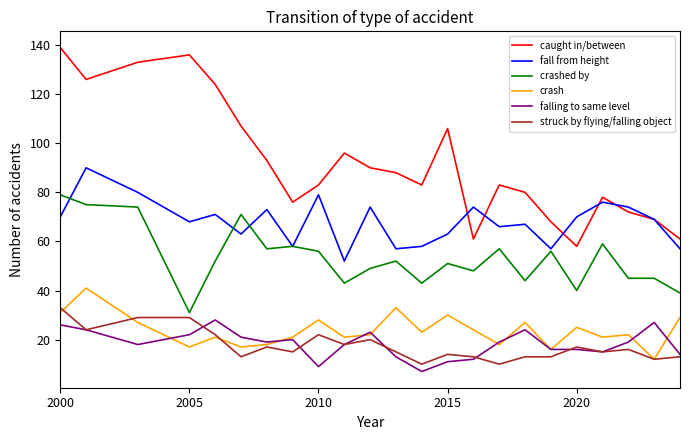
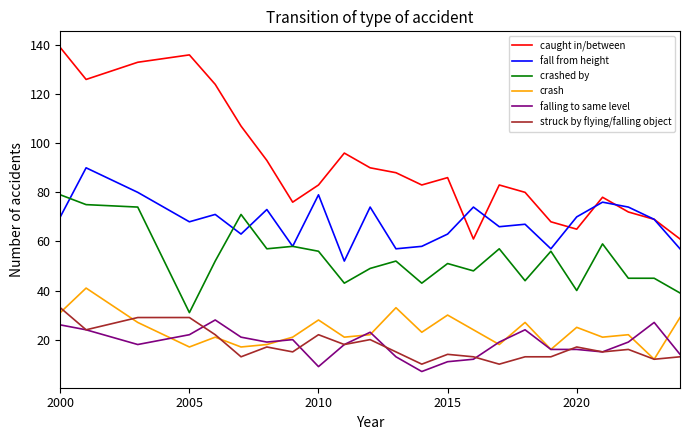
  {
    "caught in/between": {
      "2000": 139,
      "2005": 136,
      "2010": 83,
-     "2015": 106,
-     "2020": 58
+     "2015": 86,
+     "2020": 65
    },
    "fall from height": {
      "2000": 70,
      "2005": 68,
      "2010": 79,
      "2015": 63,
      "2020": 70
    },
    "crashed by": {
      "2000": 79,
      "2005": 31,
      "2010": 56,
      "2015": 51,
      "2020": 40
    },
    "crash": {
      "2000": 31,
      "2005": 17,
      "2010": 28,
      "2015": 30,
      "2020": 25
    },
    "falling to same level": {
      "2000": 26,
      "2005": 22,
      "2010": 9,
      "2015": 11
    },
    "struck by flying/falling object": {
      "2000": 33,
      "2005": 29,
      "2010": 22,
      "2015": 14
    }
  }
